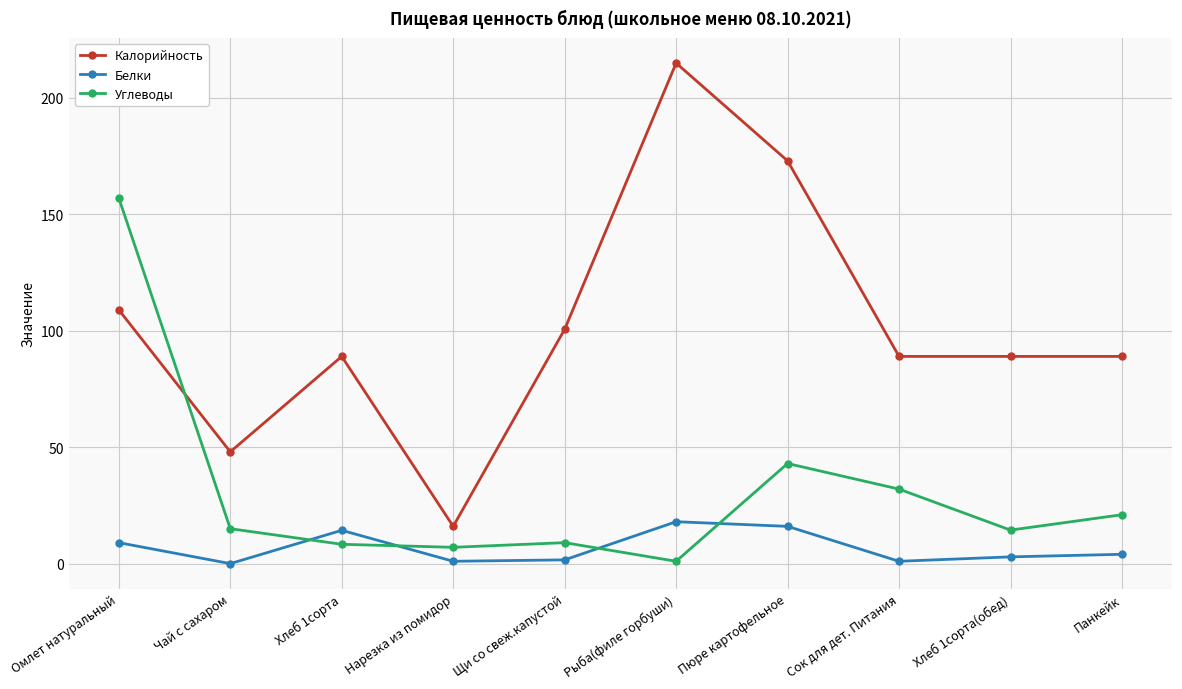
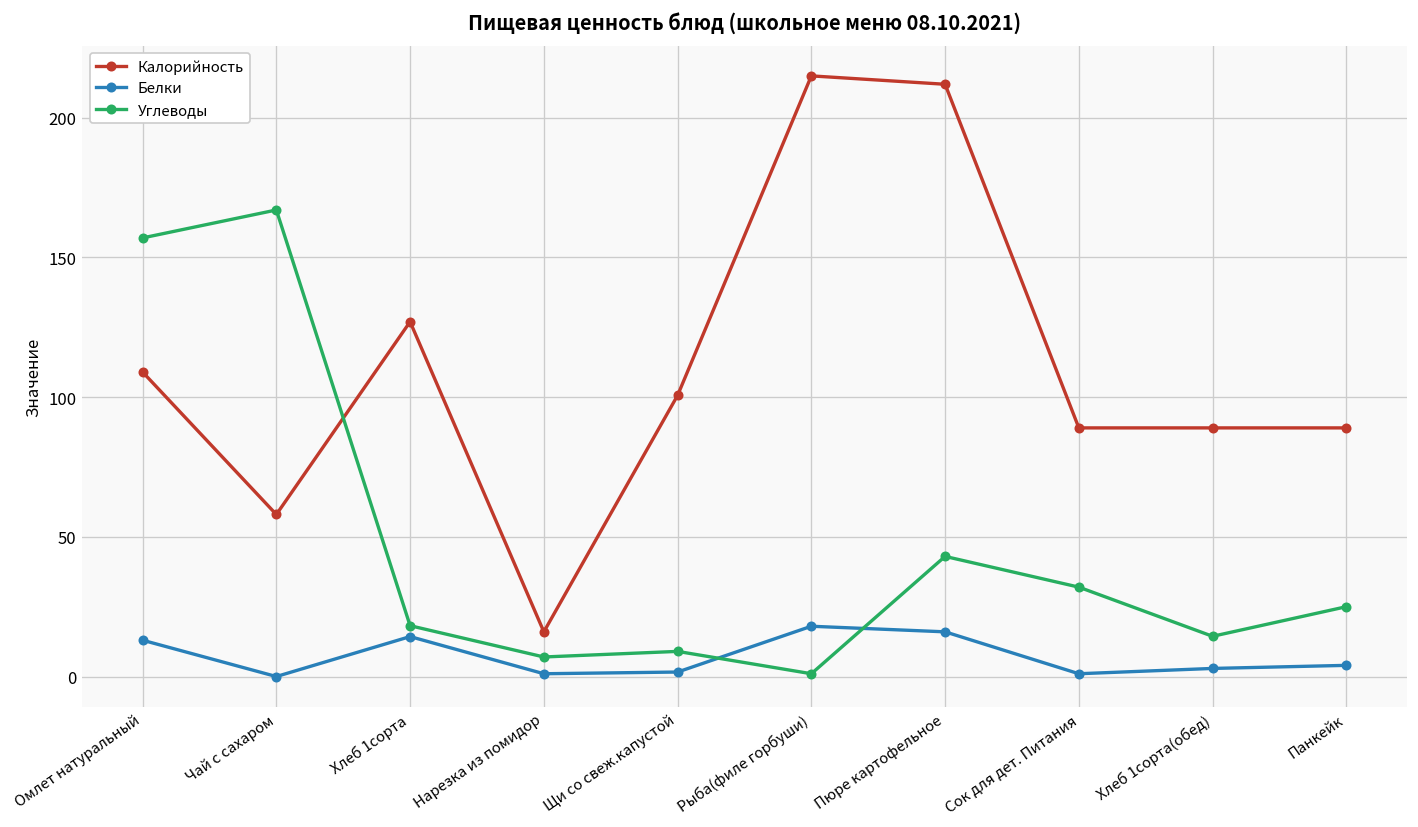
  {
    "Калорийность": {
      "Омлет натуральный": 109,
-     "Чай с сахаром": 48,
-     "Хлеб 1сорта": 89,
+     "Чай с сахаром": 58,
+     "Хлеб 1сорта": 127,
      "Нарезка из помидор": 16,
      "Щи со свеж.капустой": 101,
      "Рыба(филе горбуши)": 215,
-     "Пюре картофельное": 173,
+     "Пюре картофельное": 212,
      "Сок для дет. Питания": 89,
      "Хлеб 1сорта(обед)": 89,
      "Панкейк": 89
    },
    "Белки": {
-     "Омлет натуральный": 9,
+     "Омлет натуральный": 13,
      "Чай с сахаром": 0,
      "Хлеб 1сорта": 14,
      "Нарезка из помидор": 1,
      "Щи со свеж.капустой": 2,
      "Рыба(филе горбуши)": 18,
      "Пюре картофельное": 16,
      "Сок для дет. Питания": 1,
      "Хлеб 1сорта(обед)": 3,
      "Панкейк": 4
    },
    "Углеводы": {
      "Омлет натуральный": 157,
-     "Чай с сахаром": 15,
-     "Хлеб 1сорта": 8,
+     "Чай с сахаром": 167,
+     "Хлеб 1сорта": 18,
      "Нарезка из помидор": 7,
      "Щи со свеж.капустой": 9,
      "Рыба(филе горбуши)": 1,
      "Пюре картофельное": 43,
      "Сок для дет. Питания": 32,
      "Хлеб 1сорта(обед)": 14,
-     "Панкейк": 21
+     "Панкейк": 25
    }
  }
